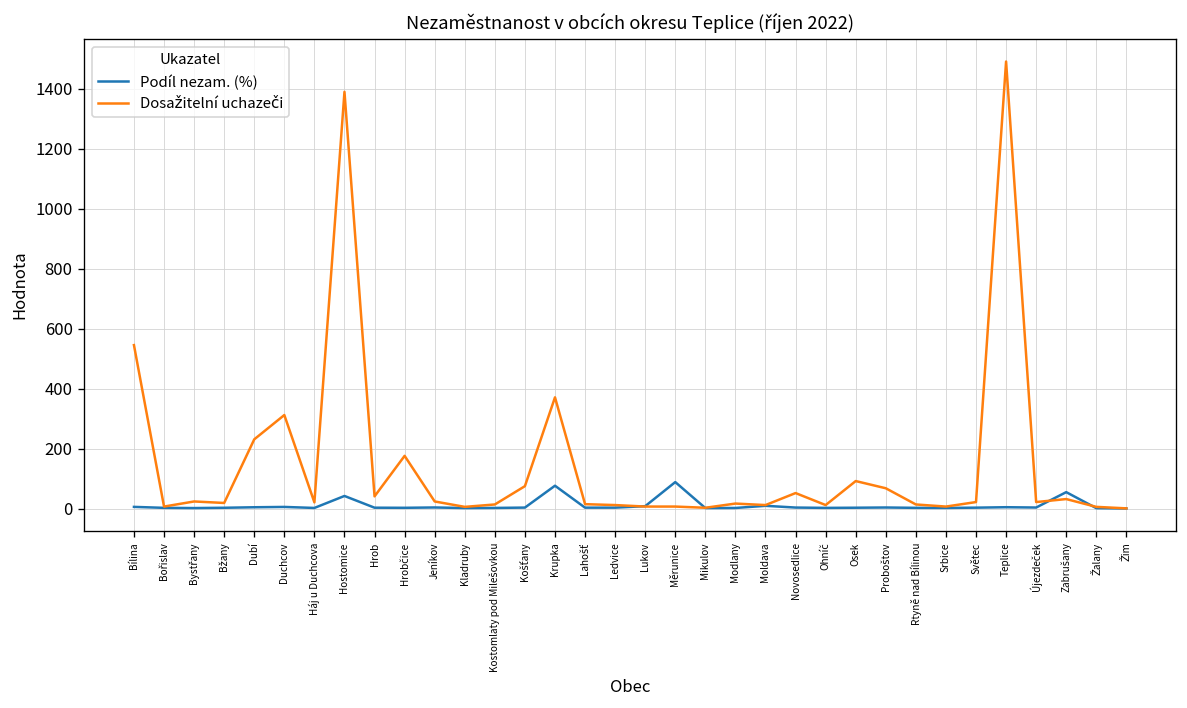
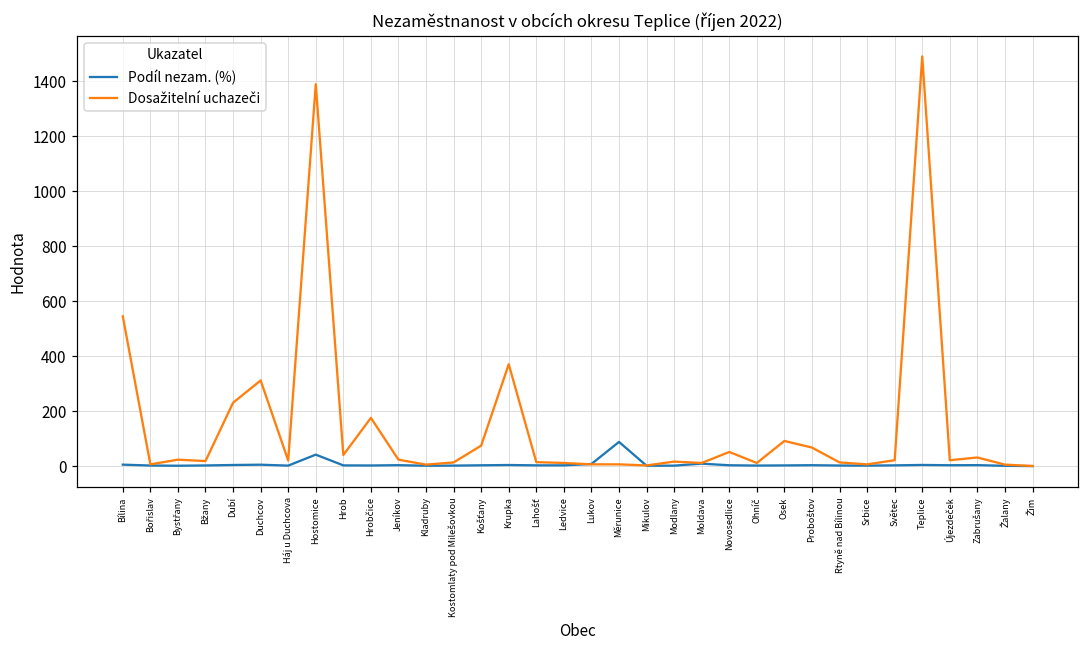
  {
    "Podíl nezam. (%)": {
      "Bílina": 10,
      "Bystřany": 0,
      "Bžany": 0,
      "Dubí": 0,
      "Duchcov": 10,
      "Háj u Duchcova": 0,
      "Hostomice": 40,
      "Hrob": 0,
      "Hrobčice": 0,
      "Jeníkov": 0,
      "Kostomlaty pod Milešovkou": 0,
      "Košťany": 0,
-     "Krupka": 80,
+     "Krupka": 0,
      "Lahošť": 0,
      "Měrunice": 90,
      "Modlany": 0,
      "Novosedlice": 0,
      "Osek": 0,
      "Proboštov": 0,
      "Rtyně nad Bílinou": 0,
      "Světec": 0,
      "Teplice": 0,
      "Újezdeček": 0,
-     "Zabrušany": 60
+     "Zabrušany": 0
    },
    "Dosažitelní uchazeči": {
      "Bílina": 550,
      "Bystřany": 20,
      "Bžany": 20,
      "Dubí": 230,
      "Duchcov": 310,
      "Háj u Duchcova": 20,
      "Hostomice": 1390,
      "Hrob": 40,
      "Hrobčice": 180,
      "Jeníkov": 20,
      "Kostomlaty pod Milešovkou": 10,
      "Košťany": 80,
      "Krupka": 370,
      "Lahošť": 20,
      "Měrunice": 10,
      "Modlany": 20,
      "Novosedlice": 50,
      "Osek": 90,
      "Proboštov": 70,
      "Rtyně nad Bílinou": 10,
      "Světec": 20,
      "Teplice": 1490,
      "Újezdeček": 20,
      "Zabrušany": 30
    }
  }
